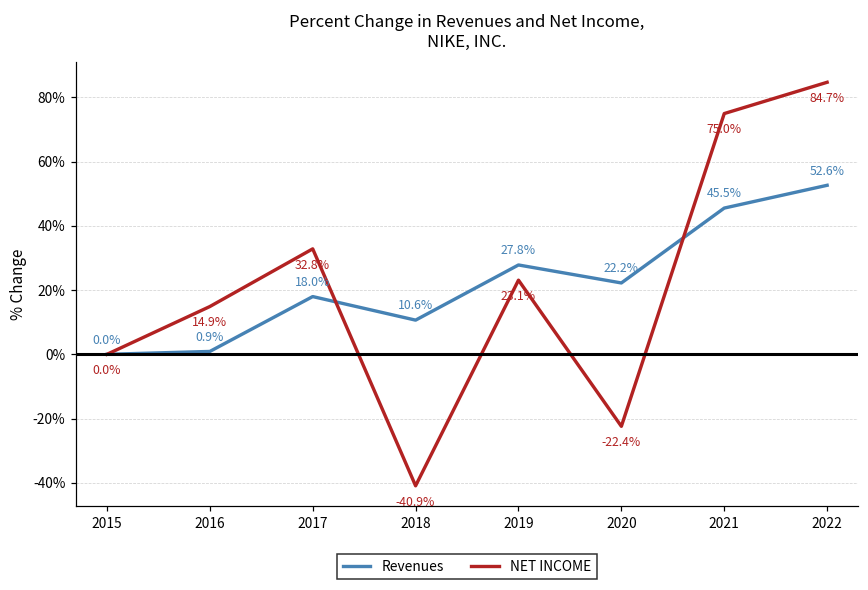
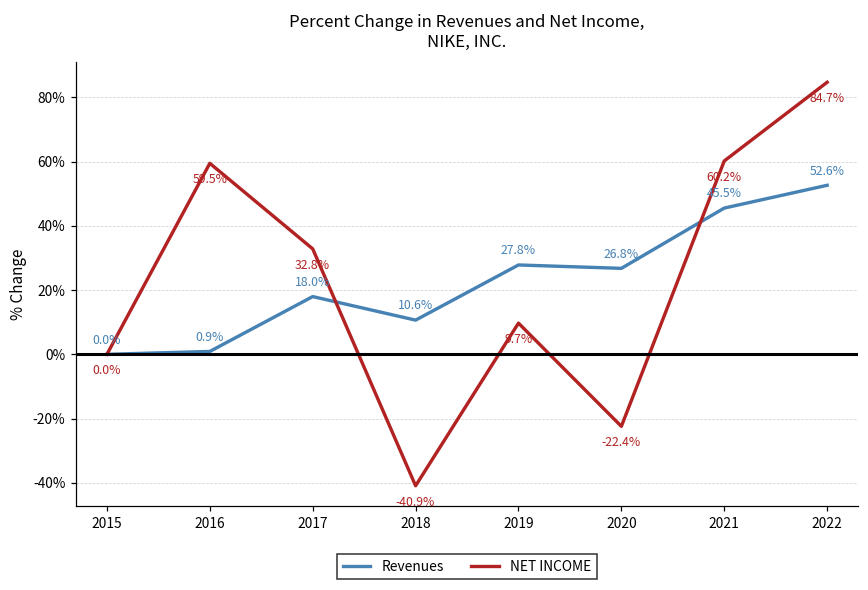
  {
    "Revenues": {
      "2016": "0.9%",
      "2017": "18.0%",
      "2018": "10.6%",
      "2019": "27.8%",
-     "2020": "22.2%",
+     "2020": "26.8%",
      "2021": "45.5%",
      "2022": "52.6%"
    },
    "NET INCOME": {
-     "2016": "14.9%",
+     "2016": "59.5%",
      "2017": "32.8%",
      "2018": "-40.9%",
-     "2019": "23.1%",
+     "2019": "9.7%",
      "2020": "-22.4%",
-     "2021": "75.0%",
+     "2021": "60.2%",
      "2022": "84.7%"
    }
  }
